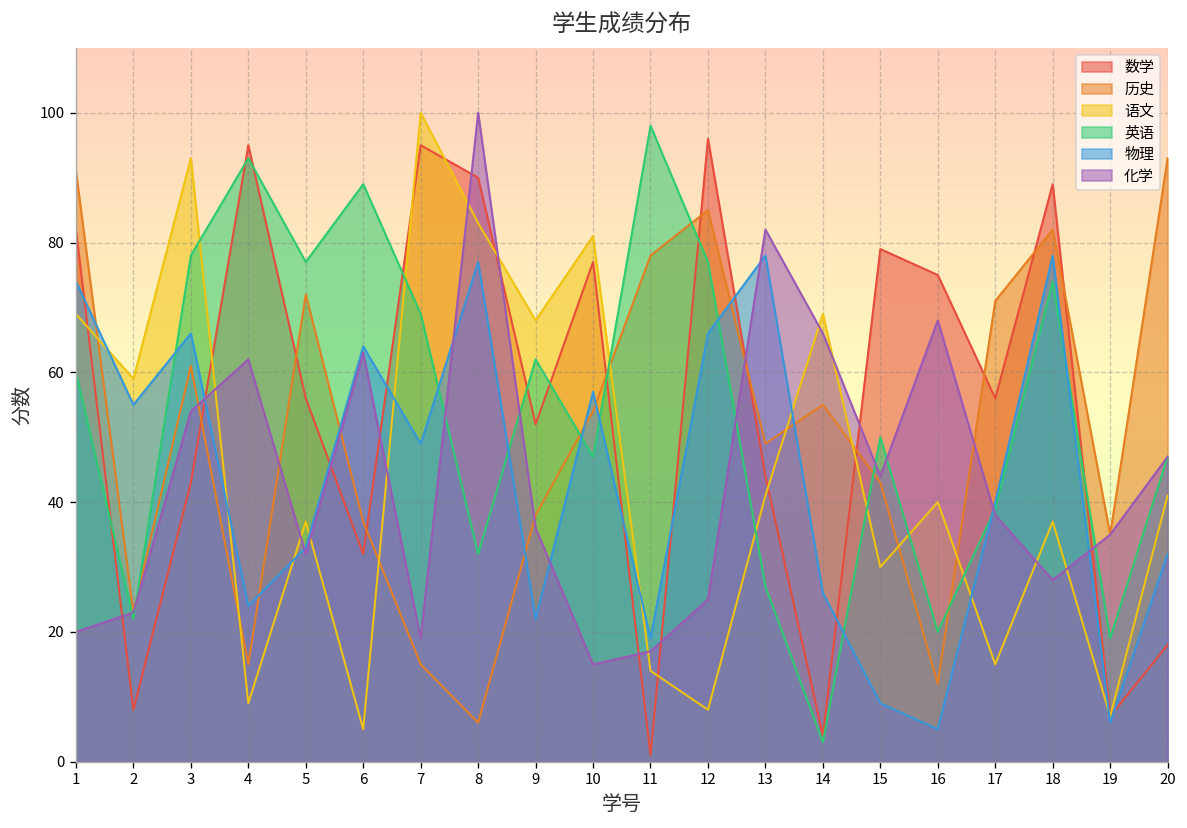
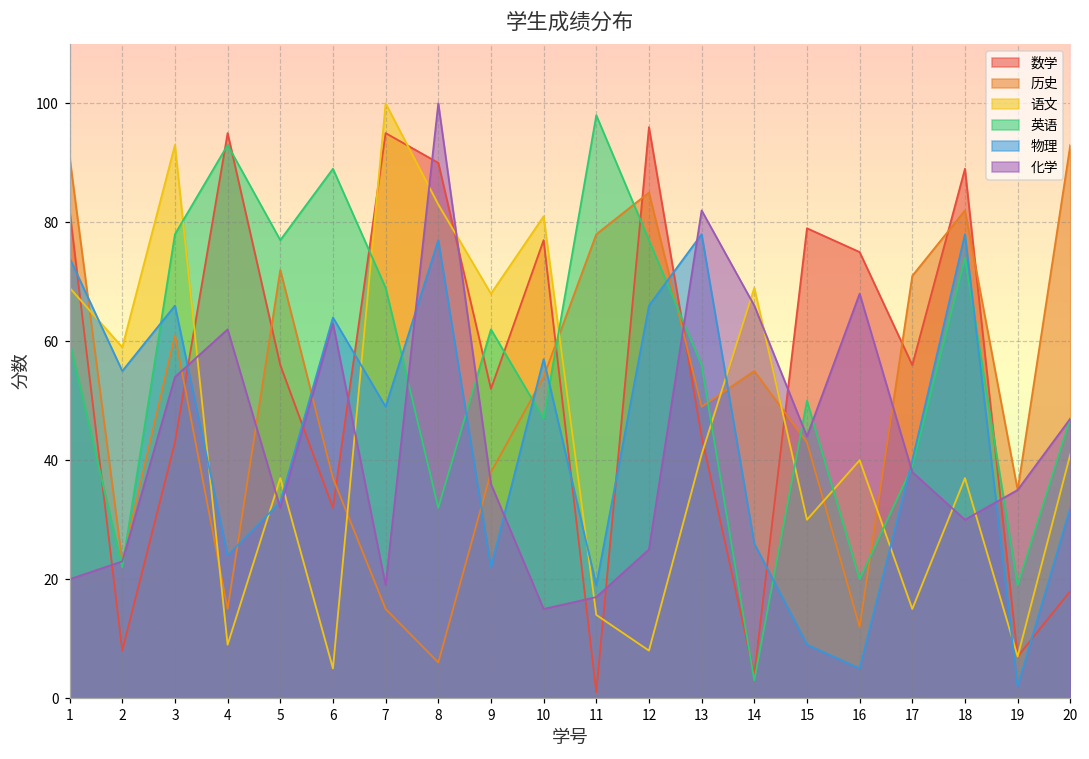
  {
    "语文": {
      "1": 69,
      "2": 59,
      "3": 93,
      "4": 9,
      "5": 37,
      "6": 5,
      "7": 100,
      "8": 83,
      "9": 68,
      "10": 81,
      "11": 14,
      "12": 8,
      "13": 41,
      "14": 69,
      "15": 30,
      "16": 40,
      "17": 15,
      "18": 37,
      "20": 41
    },
    "英语": {
      "1": 60,
      "2": 22,
      "3": 78,
      "4": 93,
      "5": 77,
      "6": 89,
      "7": 69,
      "8": 32,
      "9": 62,
      "10": 47,
      "11": 98,
      "12": 77,
-     "13": 27,
+     "13": 56,
      "14": 3,
      "15": 50,
      "16": 20,
      "17": 39,
      "18": 74,
      "19": 19
    },
    "物理": {
      "1": 74,
      "2": 55,
      "3": 66,
      "4": 24,
      "5": 33,
      "6": 64,
      "7": 49,
      "8": 77,
      "9": 22,
      "10": 57,
      "11": 19,
      "12": 66,
      "13": 78,
      "14": 26,
      "15": 9,
      "16": 5,
      "17": 40,
      "18": 78,
-     "19": 6,
+     "19": 2,
      "20": 32
    },
    "化学": {
      "1": 20,
      "3": 54,
      "4": 62,
      "5": 32,
      "6": 63,
      "7": 19,
      "8": 100,
      "9": 36,
      "10": 15,
      "11": 17,
      "12": 25,
      "13": 82,
      "14": 66,
      "15": 44,
      "16": 68,
      "17": 38,
-     "18": 28
+     "18": 30
    }
  }
